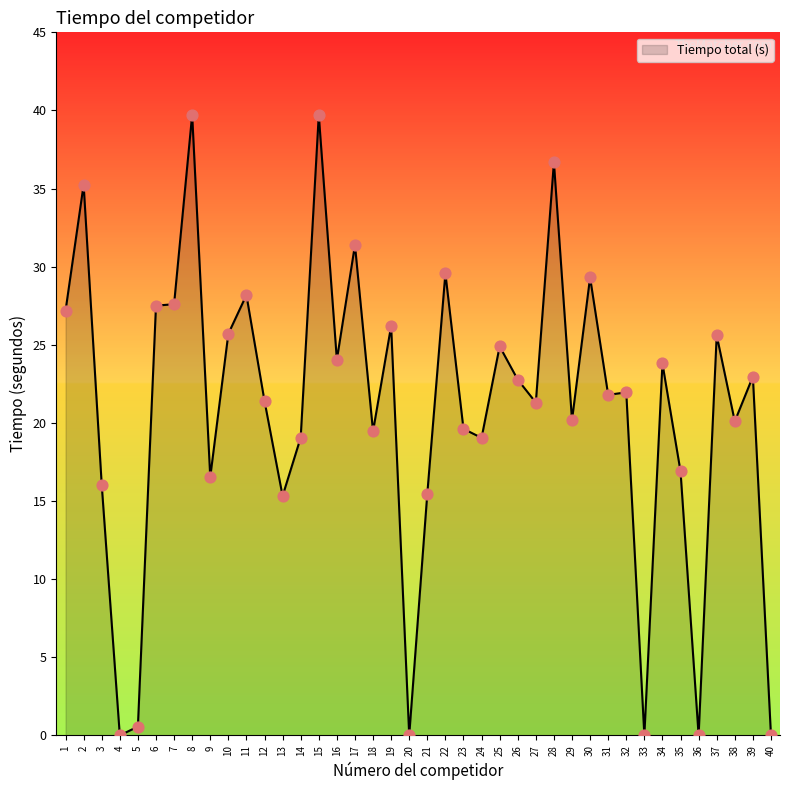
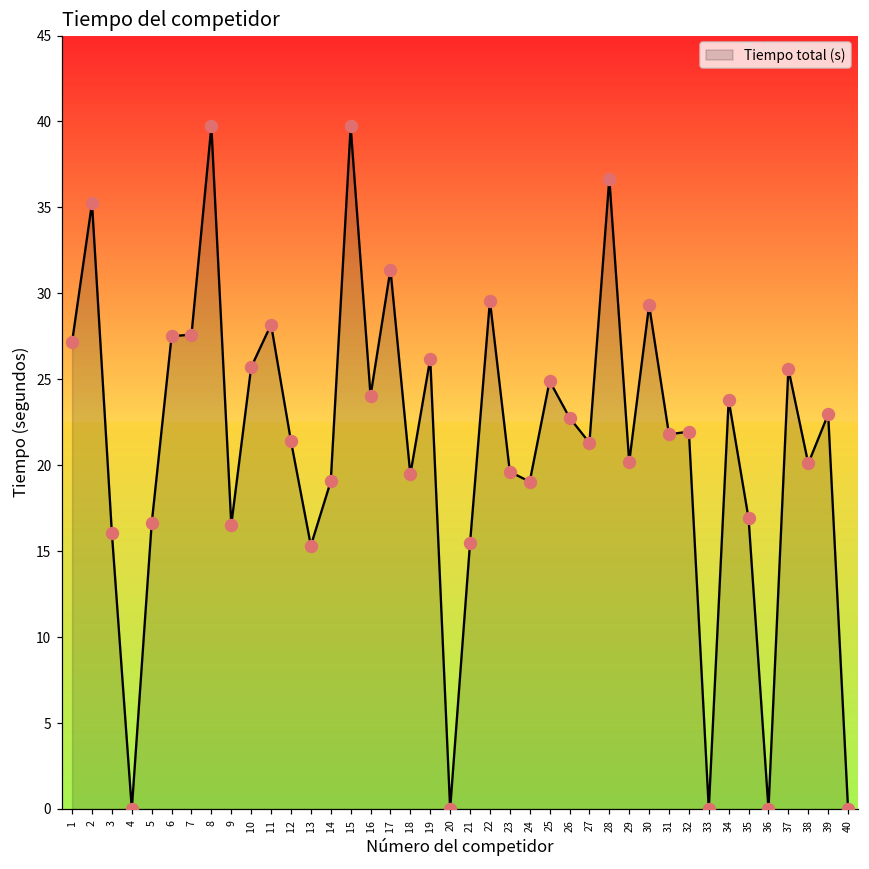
  {
    "1": 27.2,
    "2": 35.2,
    "3": 16.0,
    "4": 0.0,
-   "5": 0.6,
+   "5": 16.6,
    "6": 27.5,
    "7": 27.6,
    "8": 39.7,
    "9": 16.5,
    "10": 25.7,
    "11": 28.2,
    "12": 21.4,
    "13": 15.3,
    "14": 19.1,
    "15": 39.7,
    "16": 24.0,
    "17": 31.4,
    "18": 19.5,
    "19": 26.2,
    "20": 0.0,
    "21": 15.5,
    "22": 29.6,
    "23": 19.6,
    "24": 19.0,
    "25": 24.9,
    "26": 22.8,
    "27": 21.3,
    "28": 36.7,
    "29": 20.2,
    "30": 29.3,
    "31": 21.8,
    "32": 22.0,
    "33": 0.0,
    "34": 23.8,
    "35": 16.9,
    "36": 0.0,
    "37": 25.6,
    "38": 20.1,
    "39": 23.0,
    "40": 0.0
  }
